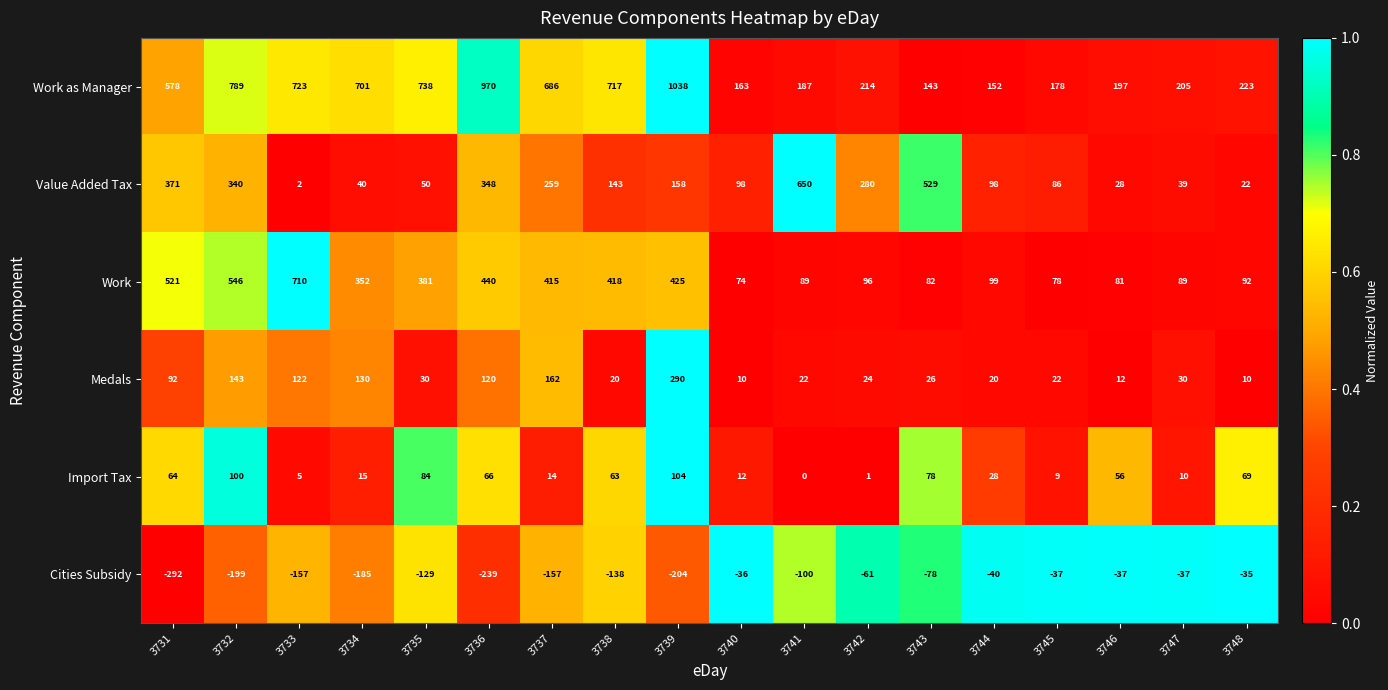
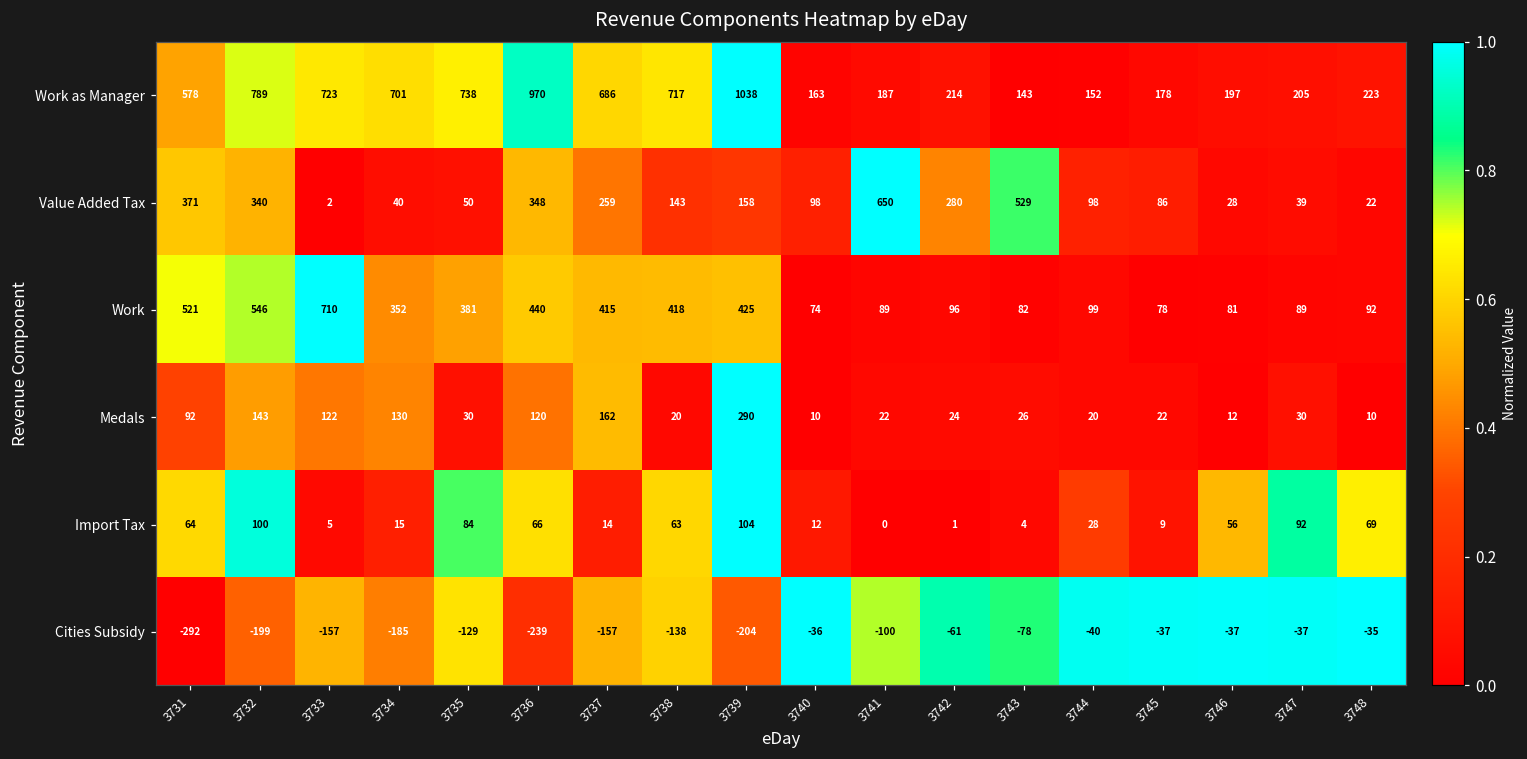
  {
    "Work as Manager": {
      "3731": 578,
      "3732": 789,
      "3733": 723,
      "3734": 701,
      "3735": 738,
      "3736": 970,
      "3737": 686,
      "3738": 717,
      "3739": 1038,
      "3740": 163,
      "3741": 187,
      "3742": 214,
      "3743": 143,
      "3744": 152,
      "3745": 178,
      "3746": 197,
      "3747": 205,
      "3748": 223
    },
    "Value Added Tax": {
      "3731": 371,
      "3732": 340,
      "3733": 2,
      "3734": 40,
      "3735": 50,
      "3736": 348,
      "3737": 259,
      "3738": 143,
      "3739": 158,
      "3740": 98,
      "3741": 650,
      "3742": 280,
      "3743": 529,
      "3744": 98,
      "3745": 86,
      "3746": 28,
      "3747": 39,
      "3748": 22
    },
    "Work": {
      "3731": 521,
      "3732": 546,
      "3733": 710,
      "3734": 352,
      "3735": 381,
      "3736": 440,
      "3737": 415,
      "3738": 418,
      "3739": 425,
      "3740": 74,
      "3741": 89,
      "3742": 96,
      "3743": 82,
      "3744": 99,
      "3745": 78,
      "3746": 81,
      "3747": 89,
      "3748": 92
    },
    "Medals": {
      "3731": 92,
      "3732": 143,
      "3733": 122,
      "3734": 130,
      "3735": 30,
      "3736": 120,
      "3737": 162,
      "3738": 20,
      "3739": 290,
      "3740": 10,
      "3741": 22,
      "3742": 24,
      "3743": 26,
      "3744": 20,
      "3745": 22,
      "3746": 12,
      "3747": 30,
      "3748": 10
    },
    "Import Tax": {
      "3731": 64,
      "3732": 100,
      "3733": 5,
      "3734": 15,
      "3735": 84,
      "3736": 66,
      "3737": 14,
      "3738": 63,
      "3739": 104,
      "3740": 12,
      "3741": 0,
      "3742": 1,
-     "3743": 78,
+     "3743": 4,
      "3744": 28,
      "3745": 9,
      "3746": 56,
-     "3747": 10,
+     "3747": 92,
      "3748": 69
    },
    "Cities Subsidy": {
      "3731": -292,
      "3732": -199,
      "3733": -157,
      "3734": -185,
      "3735": -129,
      "3736": -239,
      "3737": -157,
      "3738": -138,
      "3739": -204,
      "3740": -36,
      "3741": -100,
      "3742": -61,
      "3743": -78,
      "3744": -40,
      "3745": -37,
      "3746": -37,
      "3747": -37,
      "3748": -35
    }
  }
